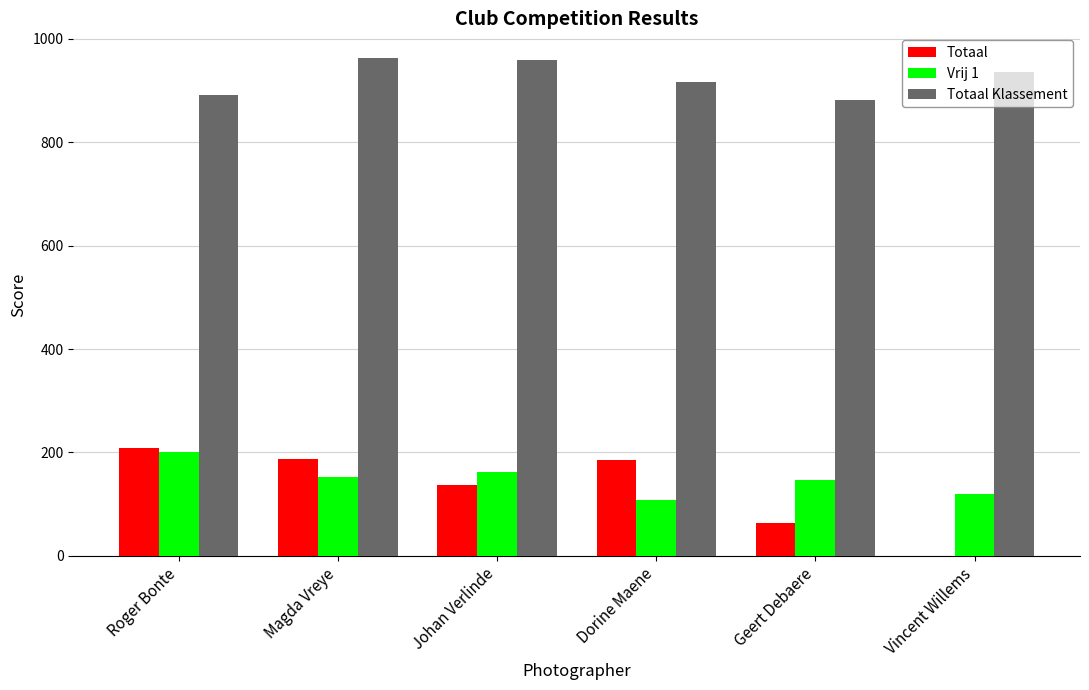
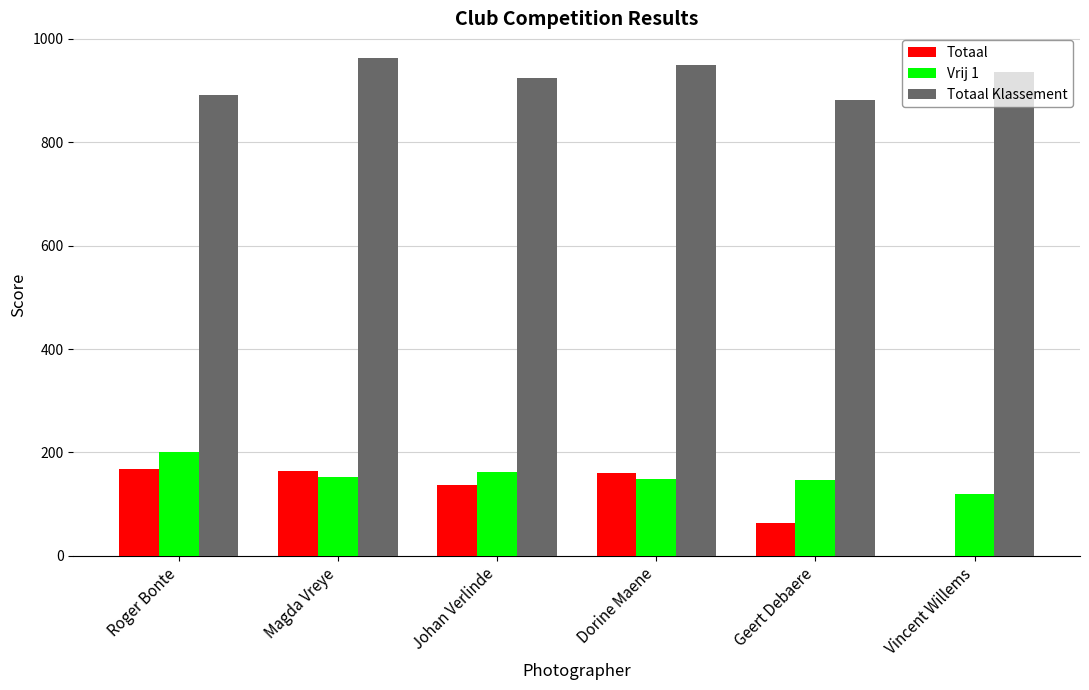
  {
    "Totaal": {
-     "Roger Bonte": 210,
-     "Magda Vreye": 190,
+     "Roger Bonte": 170,
+     "Magda Vreye": 160,
      "Johan Verlinde": 140,
-     "Dorine Maene": 190,
+     "Dorine Maene": 160,
      "Geert Debaere": 60,
      "Vincent Willems": 0
    },
    "Vrij 1": {
      "Roger Bonte": 200,
      "Magda Vreye": 150,
      "Johan Verlinde": 160,
-     "Dorine Maene": 110,
+     "Dorine Maene": 150,
      "Geert Debaere": 150,
      "Vincent Willems": 120
    },
    "Totaal Klassement": {
      "Roger Bonte": 890,
      "Magda Vreye": 960,
-     "Johan Verlinde": 960,
-     "Dorine Maene": 920,
+     "Johan Verlinde": 920,
+     "Dorine Maene": 950,
      "Geert Debaere": 880
    }
  }
